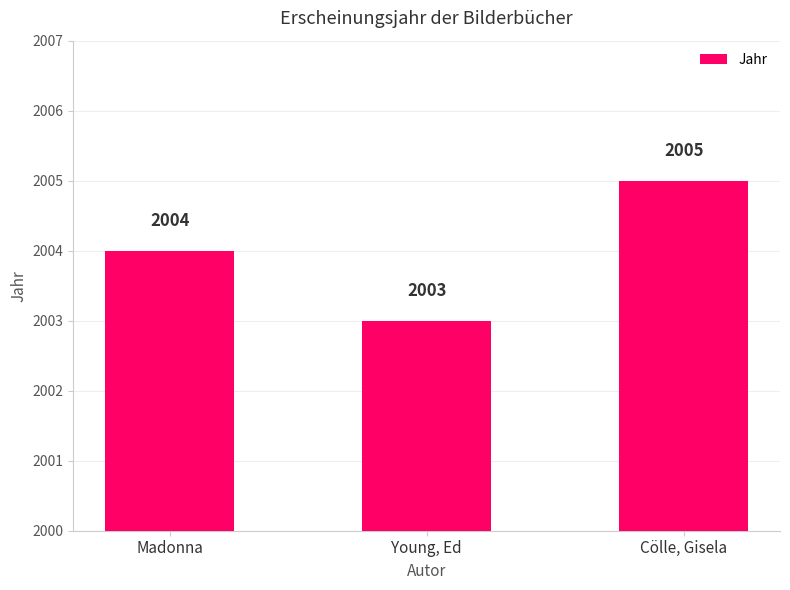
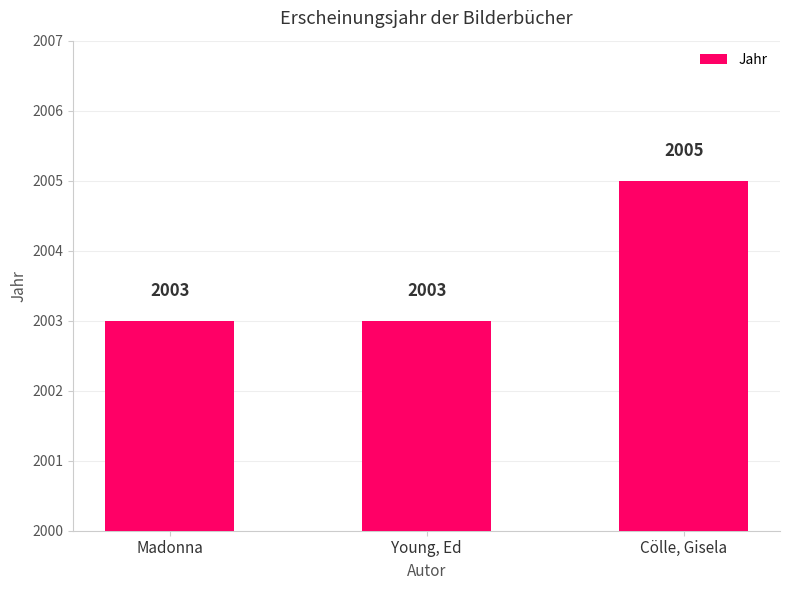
  {
-   "Madonna": 2004,
+   "Madonna": 2003,
    "Young, Ed": 2003,
    "Cölle, Gisela": 2005
  }
